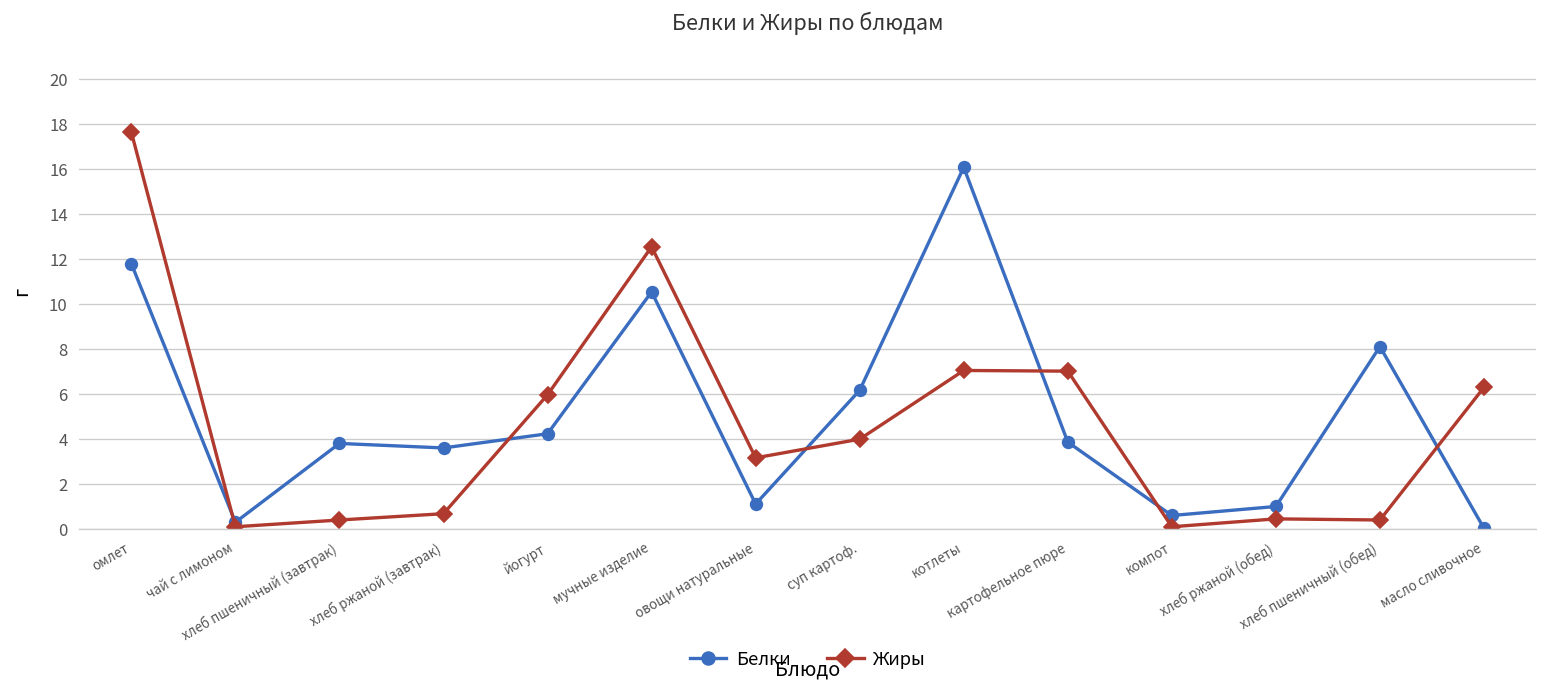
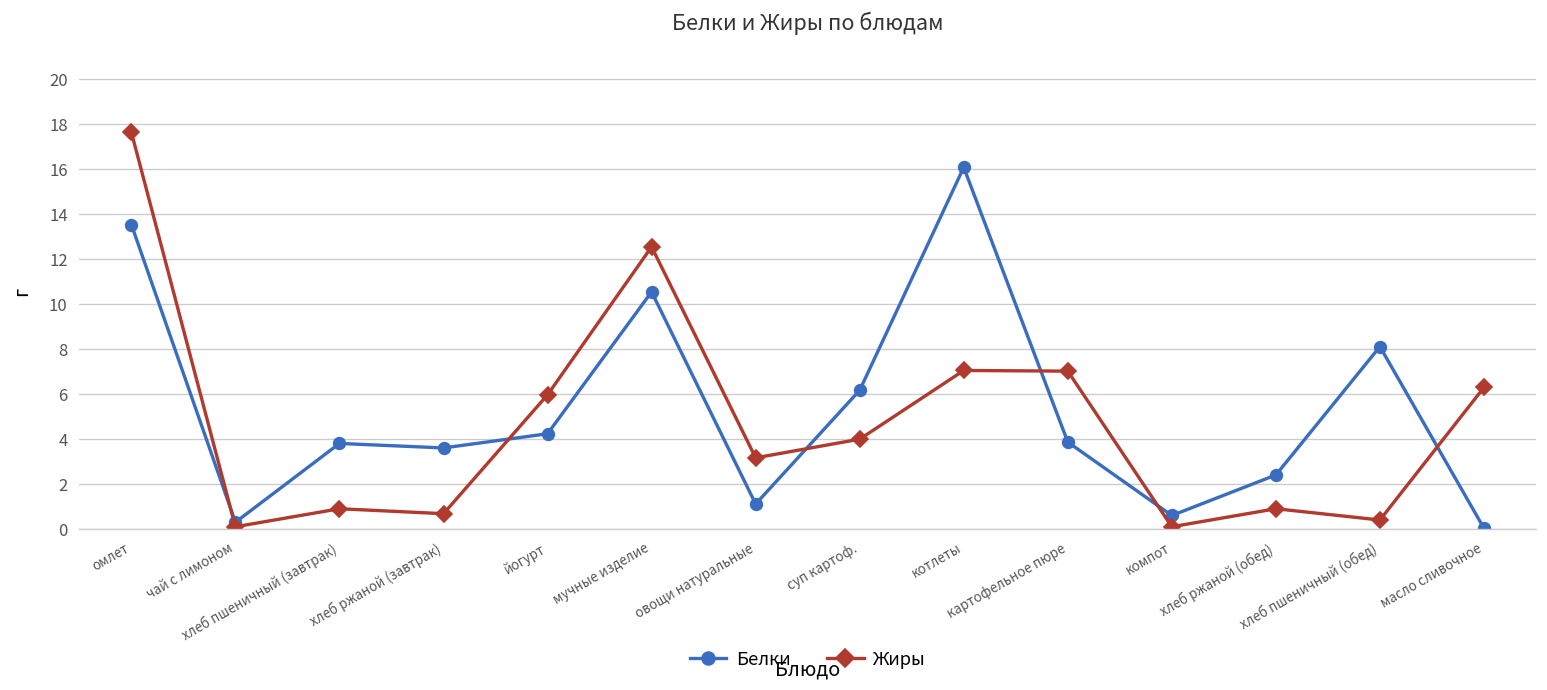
  {
    "Белки": {
-     "омлет": 11.8,
+     "омлет": 13.5,
      "чай с лимоном": 0.3,
      "хлеб пшеничный (завтрак)": 3.8,
      "хлеб ржаной (завтрак)": 3.6,
      "йогурт": 4.2,
      "мучные изделие": 10.5,
      "овощи натуральные": 1.1,
      "суп картоф.": 6.2,
      "котлеты": 16.1,
      "картофельное пюре": 3.9,
      "компот": 0.6,
-     "хлеб ржаной (обед)": 1.0,
+     "хлеб ржаной (обед)": 2.4,
      "хлеб пшеничный (обед)": 8.1,
      "масло сливочное": 0.0
    },
    "Жиры": {
      "омлет": 17.6,
      "чай с лимоном": 0.1,
-     "хлеб пшеничный (завтрак)": 0.4,
+     "хлеб пшеничный (завтрак)": 0.9,
      "хлеб ржаной (завтрак)": 0.7,
      "йогурт": 6.0,
      "мучные изделие": 12.5,
      "овощи натуральные": 3.2,
      "суп картоф.": 4.0,
      "котлеты": 7.0,
      "картофельное пюре": 7.0,
      "компот": 0.1,
-     "хлеб ржаной (обед)": 0.5,
+     "хлеб ржаной (обед)": 0.9,
      "хлеб пшеничный (обед)": 0.4,
      "масло сливочное": 6.3
    }
  }
